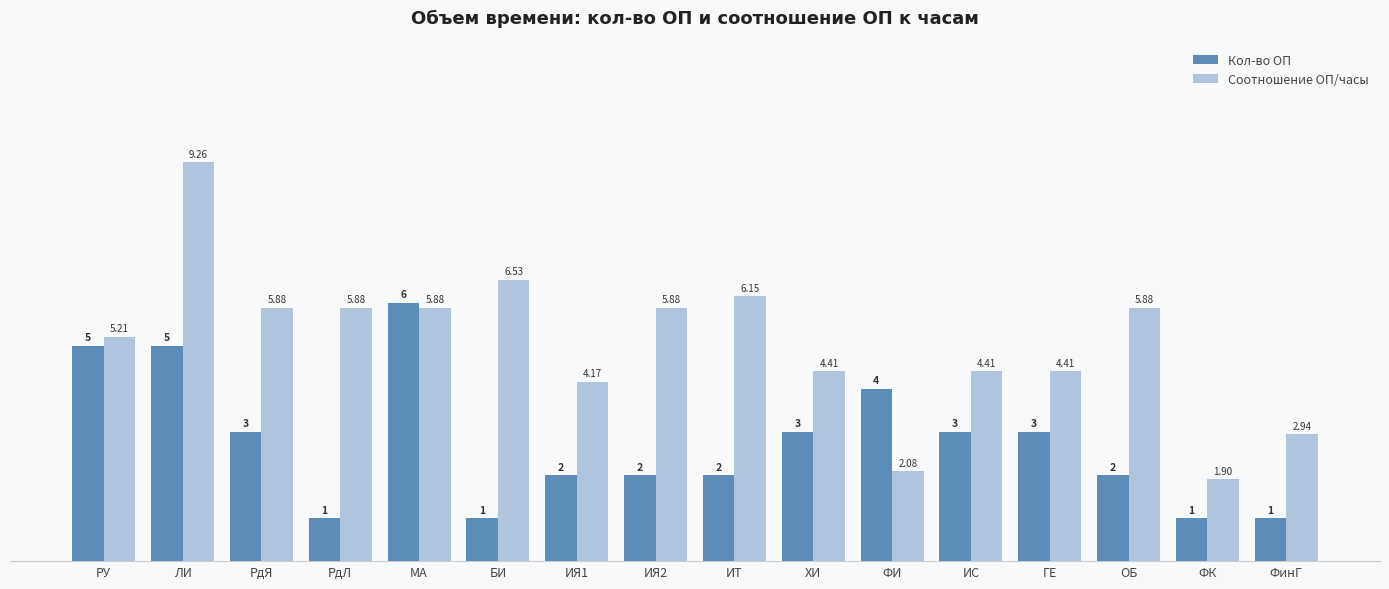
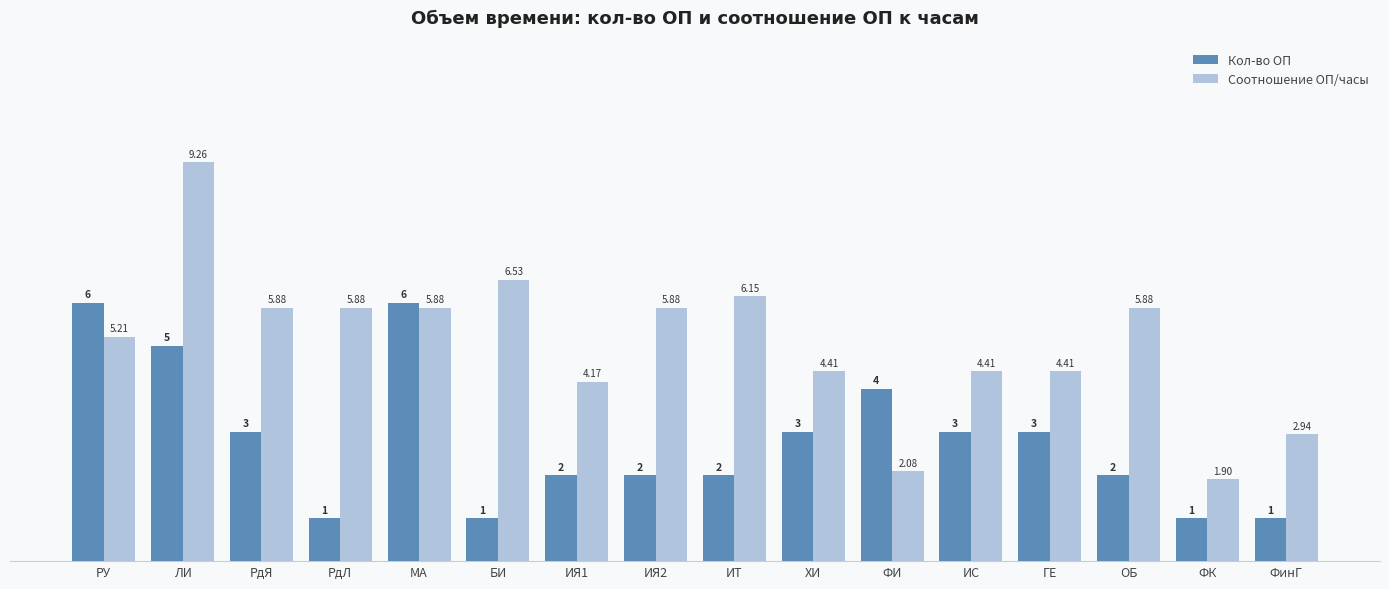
  {
    "Кол-во ОП": {
-     "РУ": 5,
+     "РУ": 6,
      "ЛИ": 5,
      "РдЯ": 3,
      "РдЛ": 1,
      "МА": 6,
      "БИ": 1,
      "ИЯ1": 2,
      "ИЯ2": 2,
      "ИТ": 2,
      "ХИ": 3,
      "ФИ": 4,
      "ИС": 3,
      "ГЕ": 3,
      "ОБ": 2,
      "ФК": 1,
      "ФинГ": 1
    },
    "Соотношение ОП/часы": {
      "РУ": 5.21,
      "ЛИ": 9.26,
      "РдЯ": 5.88,
      "РдЛ": 5.88,
      "МА": 5.88,
      "БИ": 6.53,
      "ИЯ1": 4.17,
      "ИЯ2": 5.88,
      "ИТ": 6.15,
      "ХИ": 4.41,
      "ФИ": 2.08,
      "ИС": 4.41,
      "ГЕ": 4.41,
      "ОБ": 5.88,
      "ФК": 1.90,
      "ФинГ": 2.94
    }
  }
